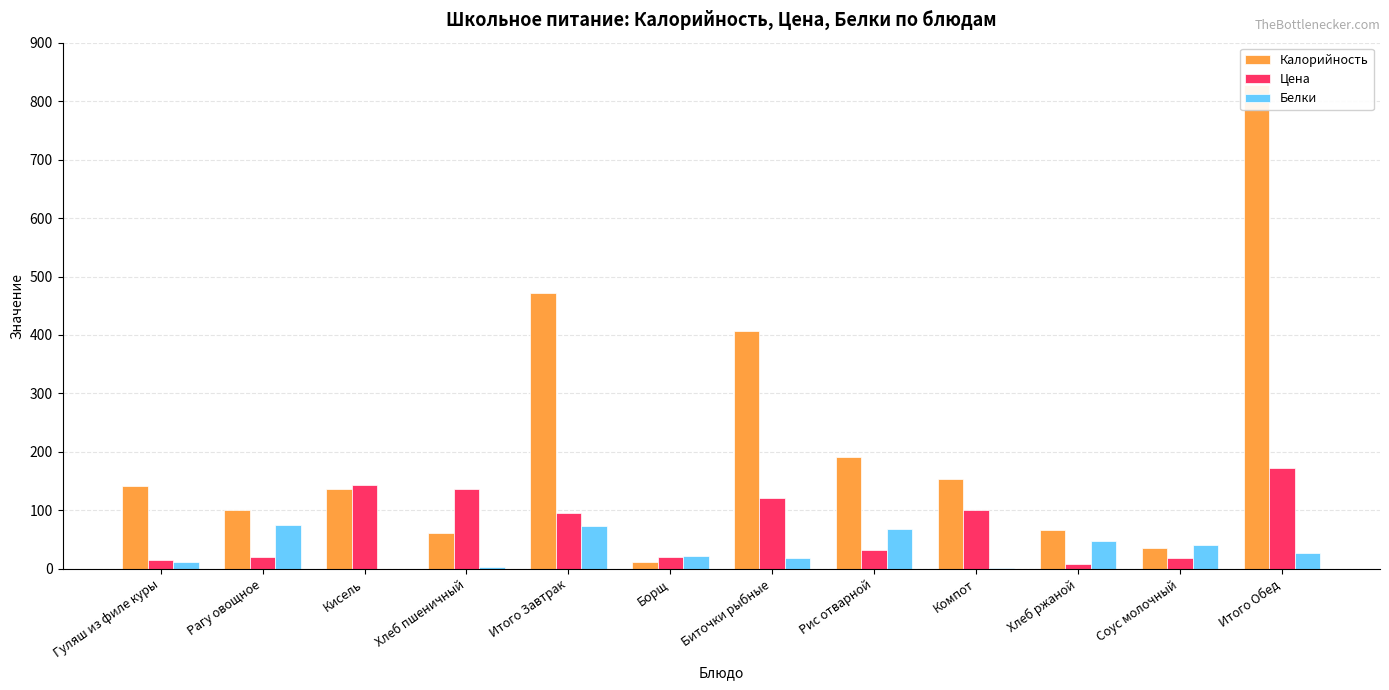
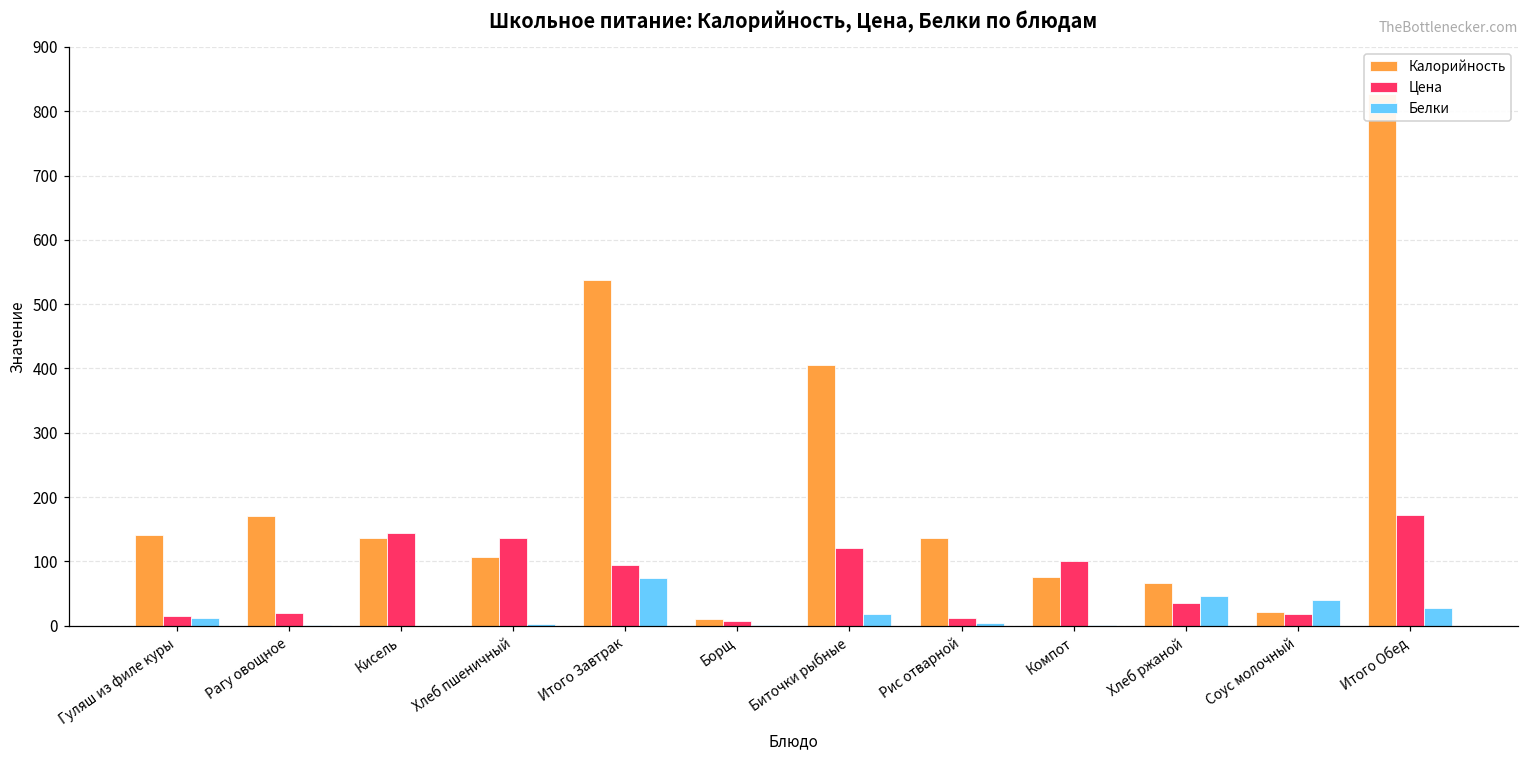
  {
    "Калорийность": {
      "Гуляш из филе куры": 140,
-     "Рагу овощное": 100,
+     "Рагу овощное": 170,
      "Кисель": 140,
-     "Хлеб пшеничный": 60,
-     "Итого Завтрак": 470,
+     "Хлеб пшеничный": 110,
+     "Итого Завтрак": 540,
      "Борщ": 10,
      "Биточки рыбные": 410,
-     "Рис отварной": 190,
-     "Компот": 150,
+     "Рис отварной": 140,
+     "Компот": 80,
      "Хлеб ржаной": 70,
-     "Соус молочный": 40
+     "Соус молочный": 20
    },
    "Цена": {
      "Гуляш из филе куры": 20,
      "Рагу овощное": 20,
      "Кисель": 140,
      "Хлеб пшеничный": 140,
      "Итого Завтрак": 100,
-     "Борщ": 20,
+     "Борщ": 10,
      "Биточки рыбные": 120,
-     "Рис отварной": 30,
+     "Рис отварной": 10,
      "Компот": 100,
-     "Хлеб ржаной": 10,
+     "Хлеб ржаной": 40,
      "Соус молочный": 20,
      "Итого Обед": 170
    },
    "Белки": {
      "Гуляш из филе куры": 10,
-     "Рагу овощное": 70,
+     "Рагу овощное": 0,
      "Кисель": 0,
      "Итого Завтрак": 70,
-     "Борщ": 20,
+     "Борщ": 0,
      "Биточки рыбные": 20,
-     "Рис отварной": 70,
+     "Рис отварной": 0,
      "Хлеб ржаной": 50,
      "Соус молочный": 40,
      "Итого Обед": 30
    }
  }
